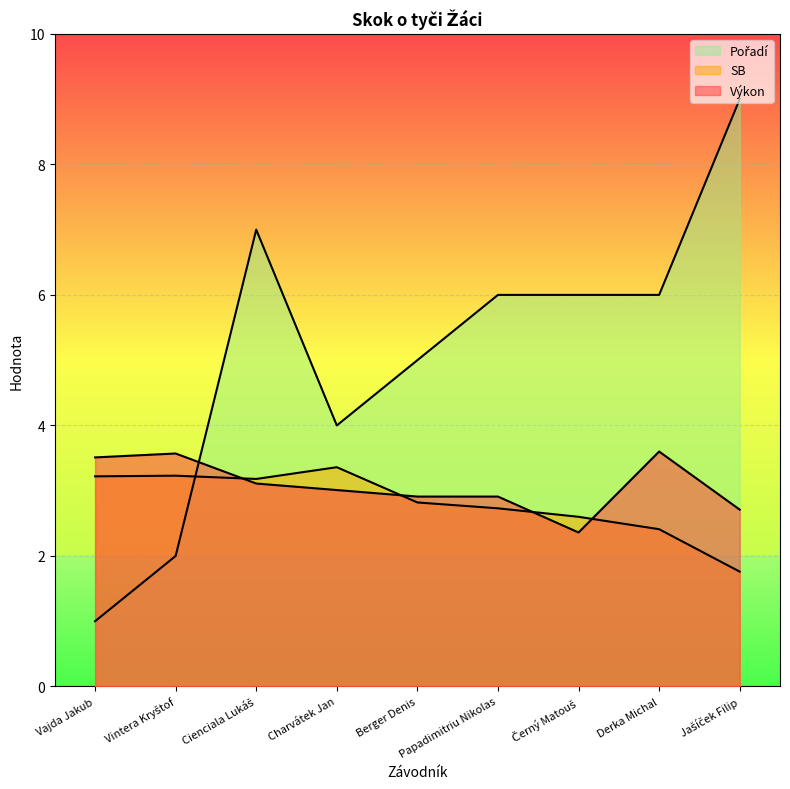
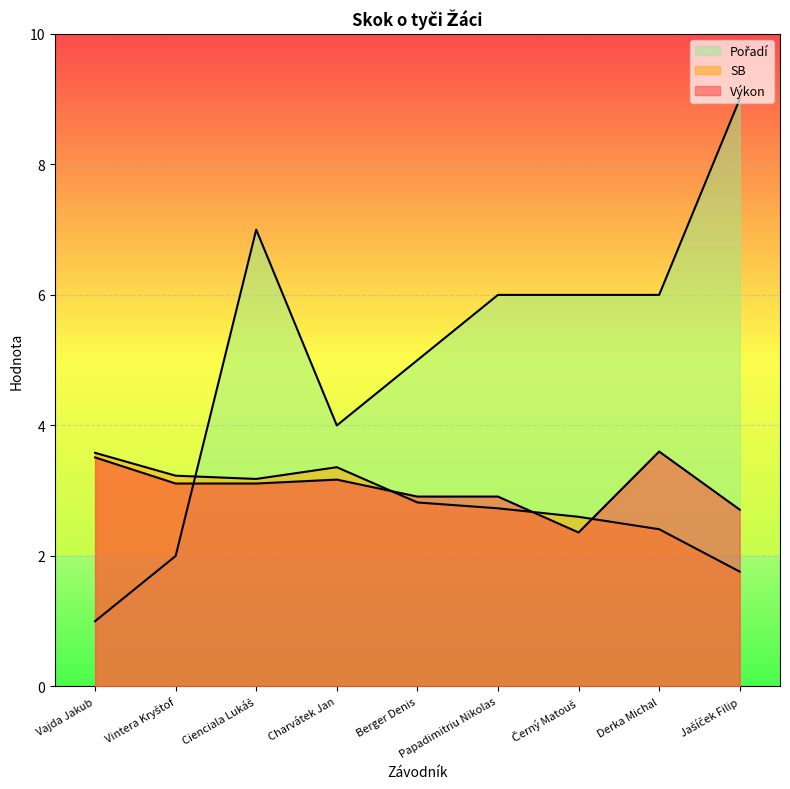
  {
    "Pořadí": {
      "Vajda Jakub": 1.0,
      "Vintera Kryštof": 2.0,
      "Cienciala Lukáš": 7.0,
      "Charvátek Jan": 4.0,
      "Berger Denis": 5.0,
      "Papadimitriu Nikolas": 6.0,
      "Černý Matouš": 6.0,
      "Derka Michal": 6.0
    },
    "SB": {
-     "Vajda Jakub": 3.2,
+     "Vajda Jakub": 3.6,
      "Vintera Kryštof": 3.2,
      "Cienciala Lukáš": 3.2,
      "Charvátek Jan": 3.4,
      "Berger Denis": 2.8,
      "Papadimitriu Nikolas": 2.7,
      "Černý Matouš": 2.6,
      "Derka Michal": 2.4,
      "Jašíček Filip": 1.8
    },
    "Výkon": {
      "Vajda Jakub": 3.5,
-     "Vintera Kryštof": 3.6,
+     "Vintera Kryštof": 3.1,
      "Cienciala Lukáš": 3.1,
-     "Charvátek Jan": 3.0,
+     "Charvátek Jan": 3.2,
      "Berger Denis": 2.9,
      "Papadimitriu Nikolas": 2.9,
      "Černý Matouš": 2.4,
      "Derka Michal": 3.6,
      "Jašíček Filip": 2.7
    }
  }
